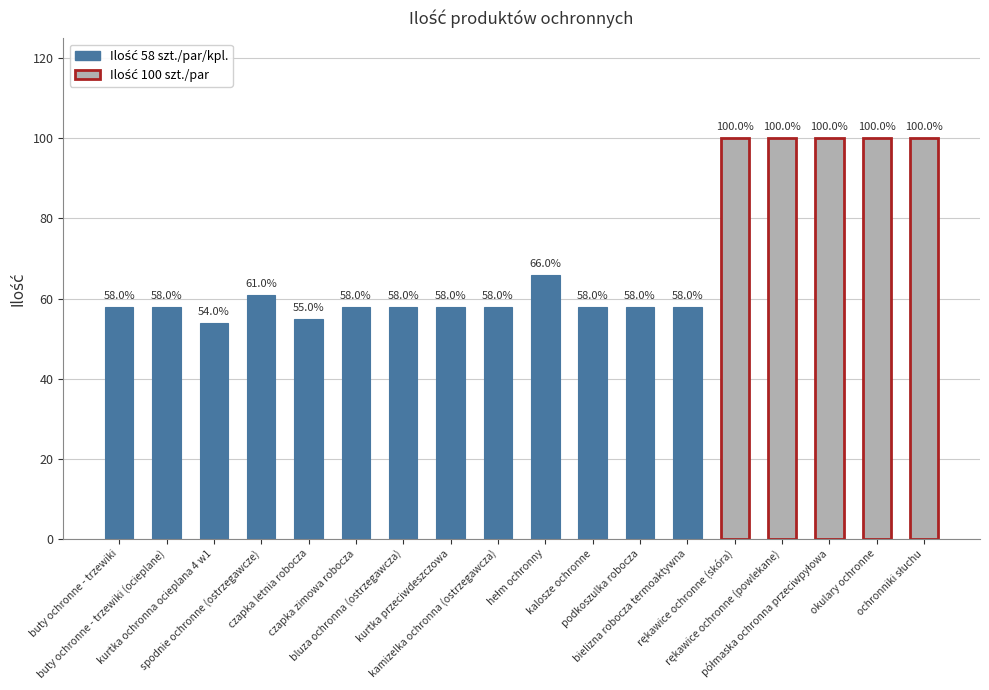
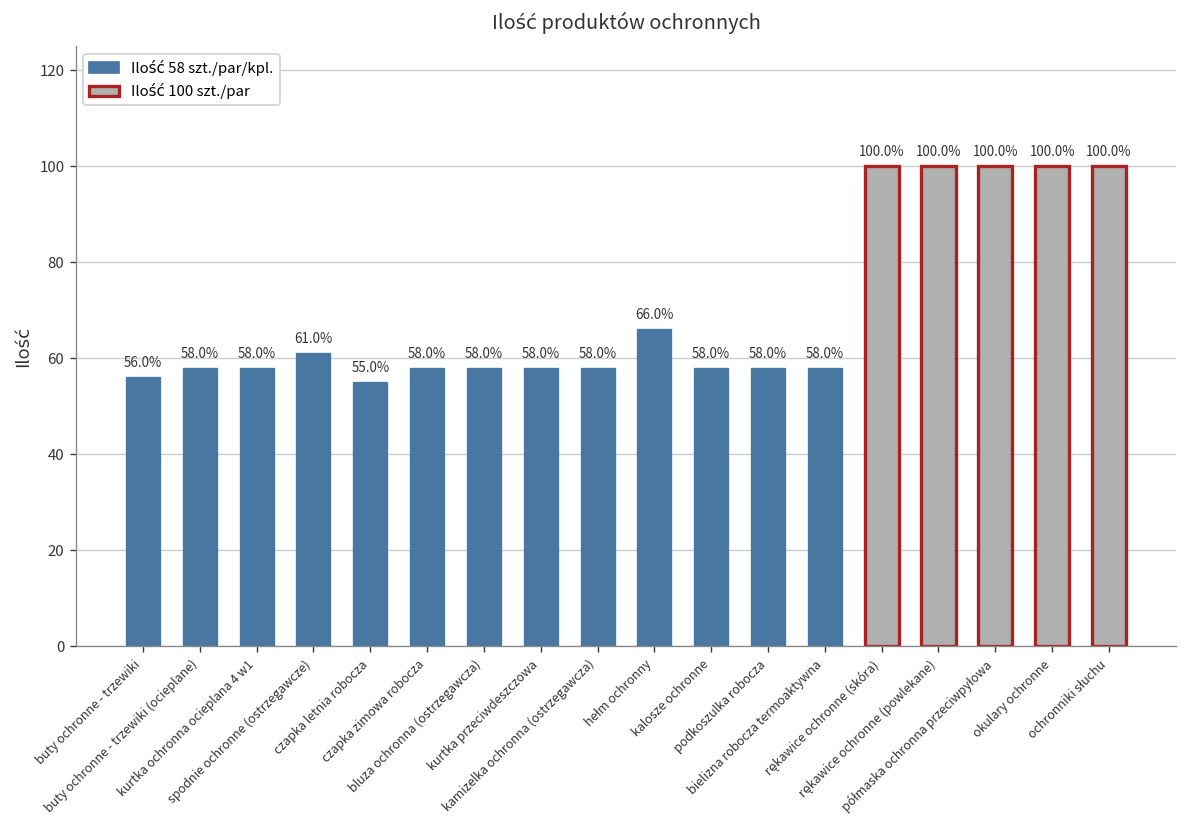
  {
-   "buty ochronne - trzewiki": "58.0%",
+   "buty ochronne - trzewiki": "56.0%",
    "buty ochronne - trzewiki (ocieplane)": "58.0%",
-   "kurtka ochronna ocieplana 4 w1": "54.0%",
+   "kurtka ochronna ocieplana 4 w1": "58.0%",
    "spodnie ochronne (ostrzegawcze)": "61.0%",
    "czapka letnia robocza": "55.0%",
    "czapka zimowa robocza": "58.0%",
    "bluza ochronna (ostrzegawcza)": "58.0%",
    "kurtka przeciwdeszczowa": "58.0%",
    "kamizelka ochronna (ostrzegawcza)": "58.0%",
    "hełm ochronny": "66.0%",
    "kalosze ochronne": "58.0%",
    "podkoszulka robocza": "58.0%",
    "bielizna robocza termoaktywna": "58.0%",
    "rękawice ochronne (skóra)": "100.0%",
    "rękawice ochronne (powlekane)": "100.0%",
    "półmaska ochronna przeciwpyłowa": "100.0%",
    "okulary ochronne": "100.0%",
    "ochronniki słuchu": "100.0%"
  }
